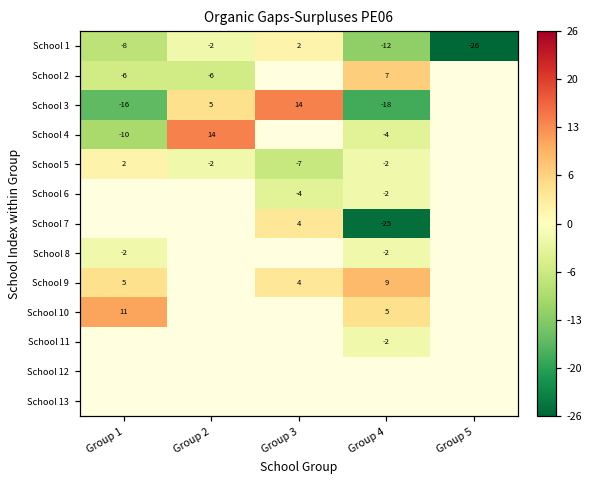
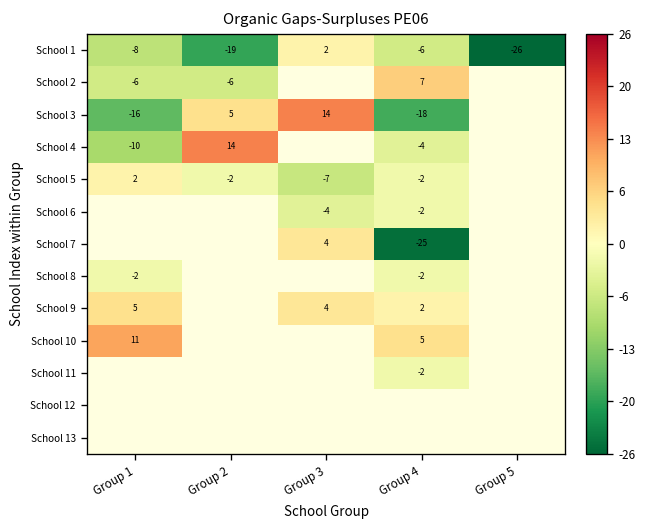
  {
    "School 1": {
      "Group 1": -8,
-     "Group 2": -2,
+     "Group 2": -19,
      "Group 3": 2,
-     "Group 4": -12,
+     "Group 4": -6,
      "Group 5": -26
    },
    "School 2": {
      "Group 1": -6,
      "Group 2": -6,
      "Group 4": 7
    },
    "School 3": {
      "Group 1": -16,
      "Group 2": 5,
      "Group 3": 14,
      "Group 4": -18
    },
    "School 4": {
      "Group 1": -10,
      "Group 2": 14,
      "Group 4": -4
    },
    "School 5": {
      "Group 1": 2,
      "Group 2": -2,
      "Group 3": -7,
      "Group 4": -2
    },
    "School 6": {
      "Group 3": -4,
      "Group 4": -2
    },
    "School 7": {
      "Group 3": 4,
      "Group 4": -25
    },
    "School 8": {
      "Group 1": -2,
      "Group 4": -2
    },
    "School 9": {
      "Group 1": 5,
      "Group 3": 4,
-     "Group 4": 9
+     "Group 4": 2
    },
    "School 10": {
      "Group 1": 11,
      "Group 4": 5
    },
    "School 11": {
      "Group 4": -2
    }
  }
